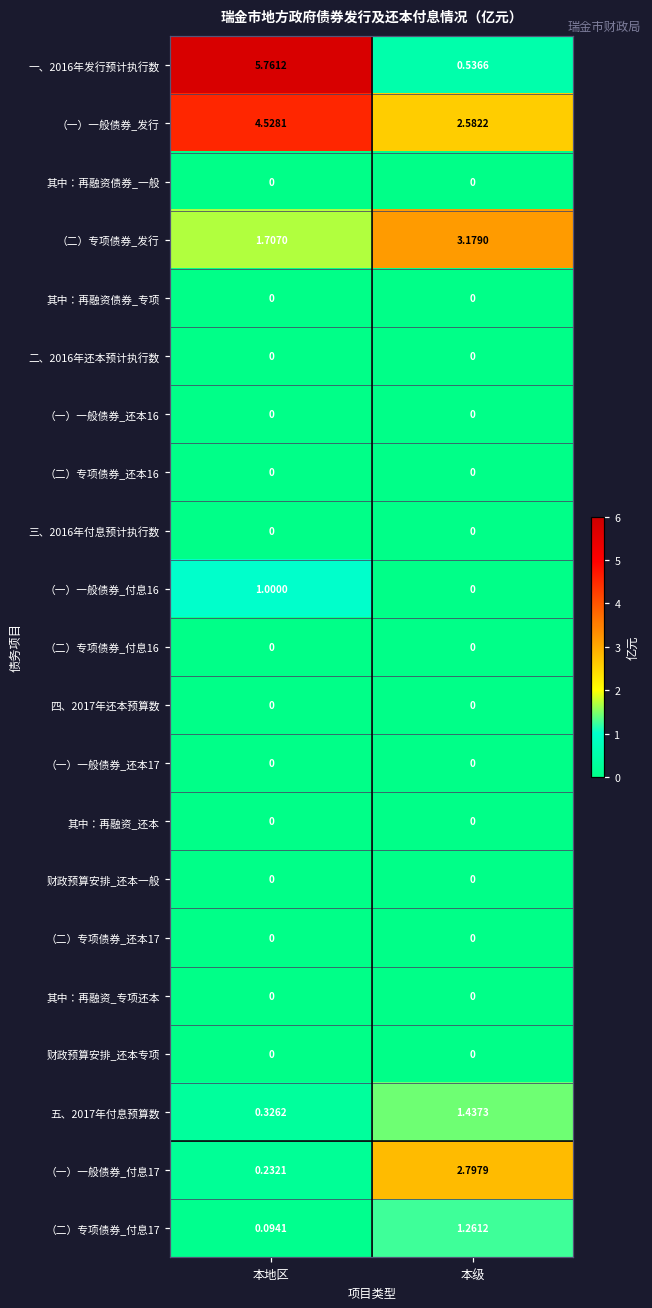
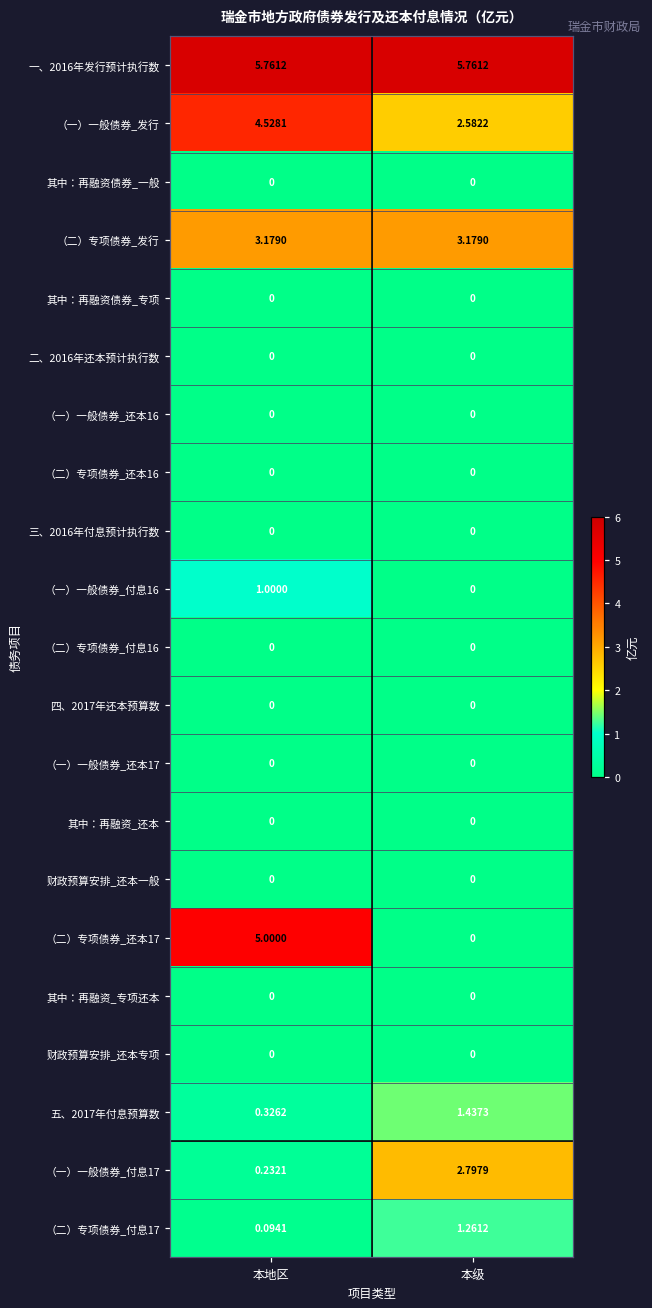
  {
    "一、2016年发行预计执行数": {
      "本地区": 5.7612,
-     "本级": 0.5366
+     "本级": 5.7612
    },
    "（一）一般债券_发行": {
      "本地区": 4.5281,
      "本级": 2.5822
    },
    "其中：再融资债券_一般": {
      "本地区": 0,
      "本级": 0
    },
    "（二）专项债券_发行": {
-     "本地区": 1.7070,
+     "本地区": 3.1790,
      "本级": 3.1790
    },
    "其中：再融资债券_专项": {
      "本地区": 0,
      "本级": 0
    },
    "二、2016年还本预计执行数": {
      "本地区": 0,
      "本级": 0
    },
    "（一）一般债券_还本16": {
      "本地区": 0,
      "本级": 0
    },
    "（二）专项债券_还本16": {
      "本地区": 0,
      "本级": 0
    },
    "三、2016年付息预计执行数": {
      "本地区": 0,
      "本级": 0
    },
    "（一）一般债券_付息16": {
      "本地区": 1.0000,
      "本级": 0
    },
    "（二）专项债券_付息16": {
      "本地区": 0,
      "本级": 0
    },
    "四、2017年还本预算数": {
      "本地区": 0,
      "本级": 0
    },
    "（一）一般债券_还本17": {
      "本地区": 0,
      "本级": 0
    },
    "其中：再融资_还本": {
      "本地区": 0,
      "本级": 0
    },
    "财政预算安排_还本一般": {
      "本地区": 0,
      "本级": 0
    },
    "（二）专项债券_还本17": {
-     "本地区": 0,
+     "本地区": 5.0000,
      "本级": 0
    },
    "其中：再融资_专项还本": {
      "本地区": 0,
      "本级": 0
    },
    "财政预算安排_还本专项": {
      "本地区": 0,
      "本级": 0
    },
    "五、2017年付息预算数": {
      "本地区": 0.3262,
      "本级": 1.4373
    },
    "（一）一般债券_付息17": {
      "本地区": 0.2321,
      "本级": 2.7979
    },
    "（二）专项债券_付息17": {
      "本地区": 0.0941,
      "本级": 1.2612
    }
  }
